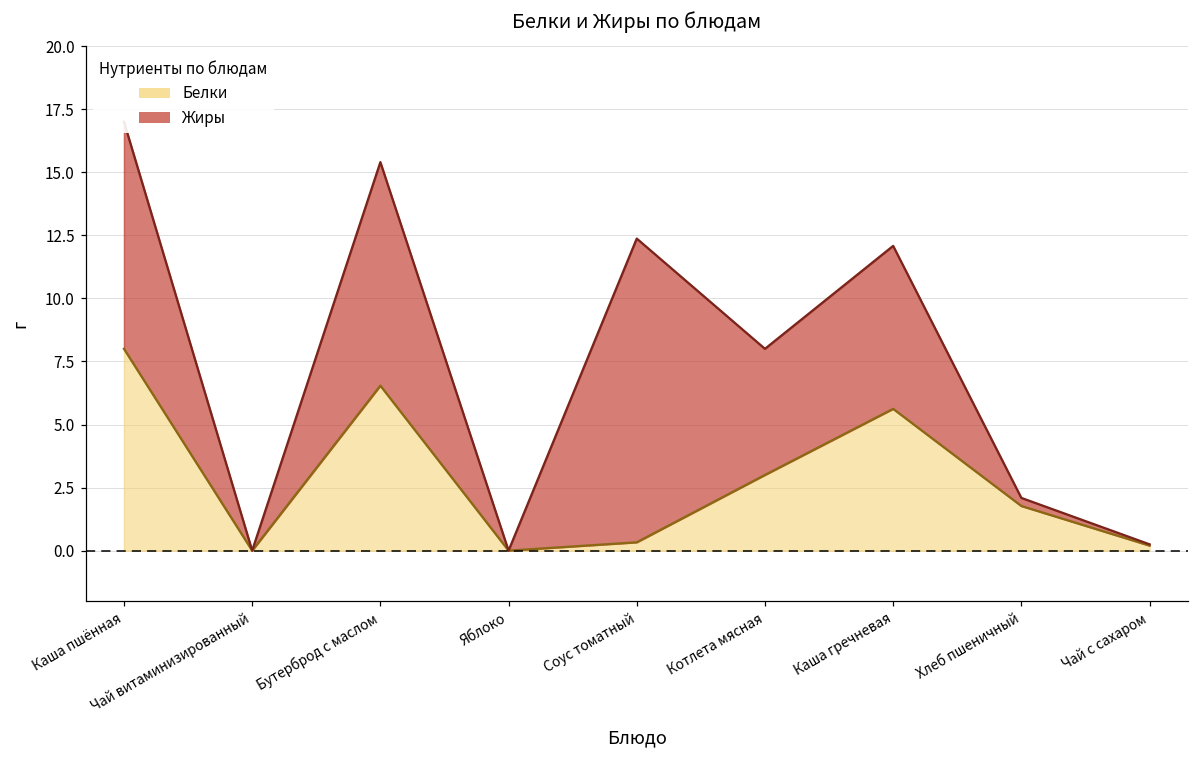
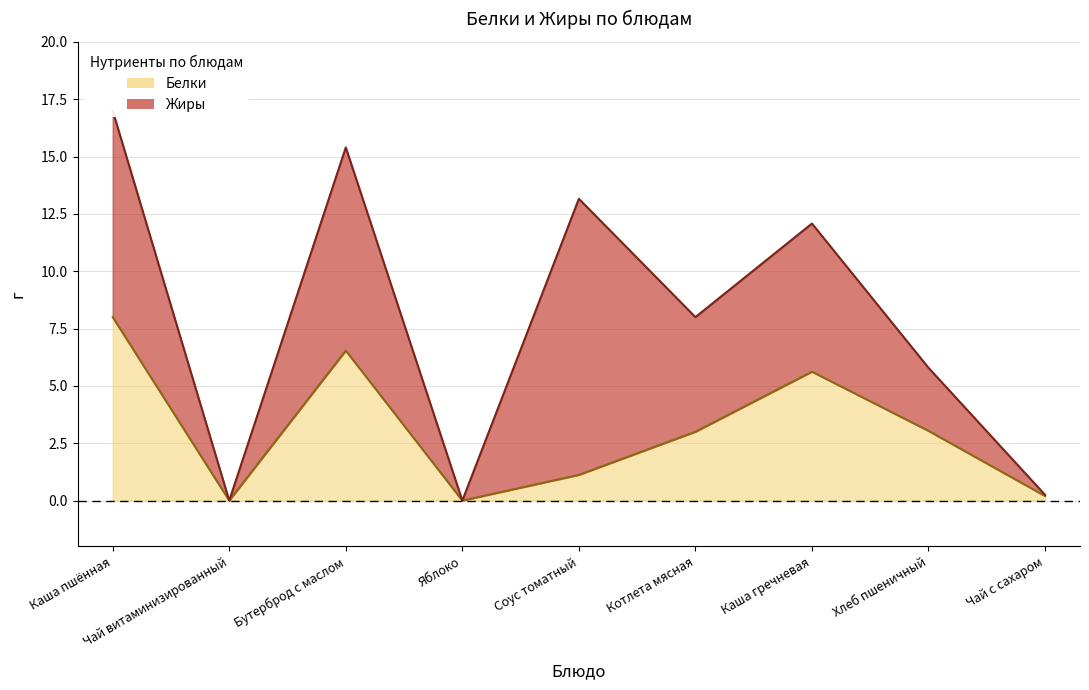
  {
    "Белки": {
      "Каша пшённая": 8.0,
      "Бутерброд с маслом": 6.5,
-     "Соус томатный": 0.3,
+     "Соус томатный": 1.1,
      "Котлета мясная": 3.0,
      "Каша гречневая": 5.6,
-     "Хлеб пшеничный": 1.8
+     "Хлеб пшеничный": 3.0
    },
    "Жиры": {
      "Бутерброд с маслом": 8.9,
      "Соус томатный": 12.0,
      "Котлета мясная": 5.0,
      "Каша гречневая": 6.5,
-     "Хлеб пшеничный": 0.3
+     "Хлеб пшеничный": 2.8
    }
  }
